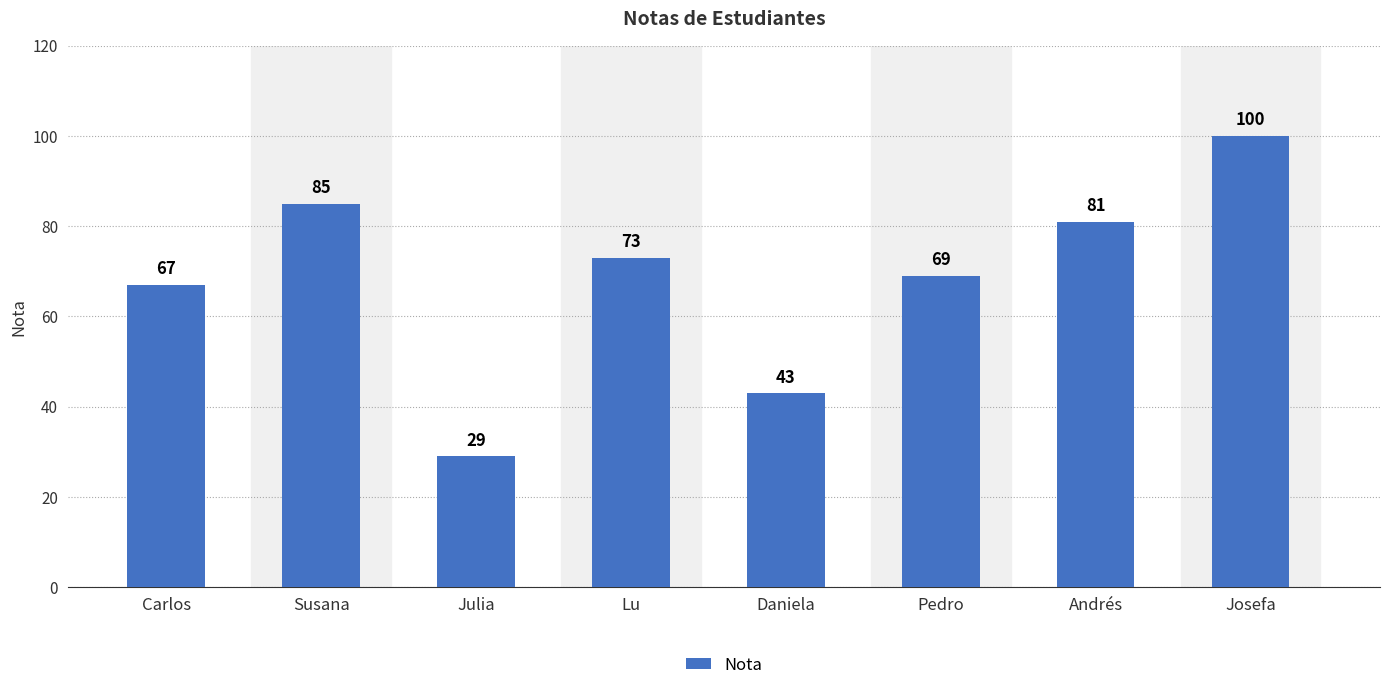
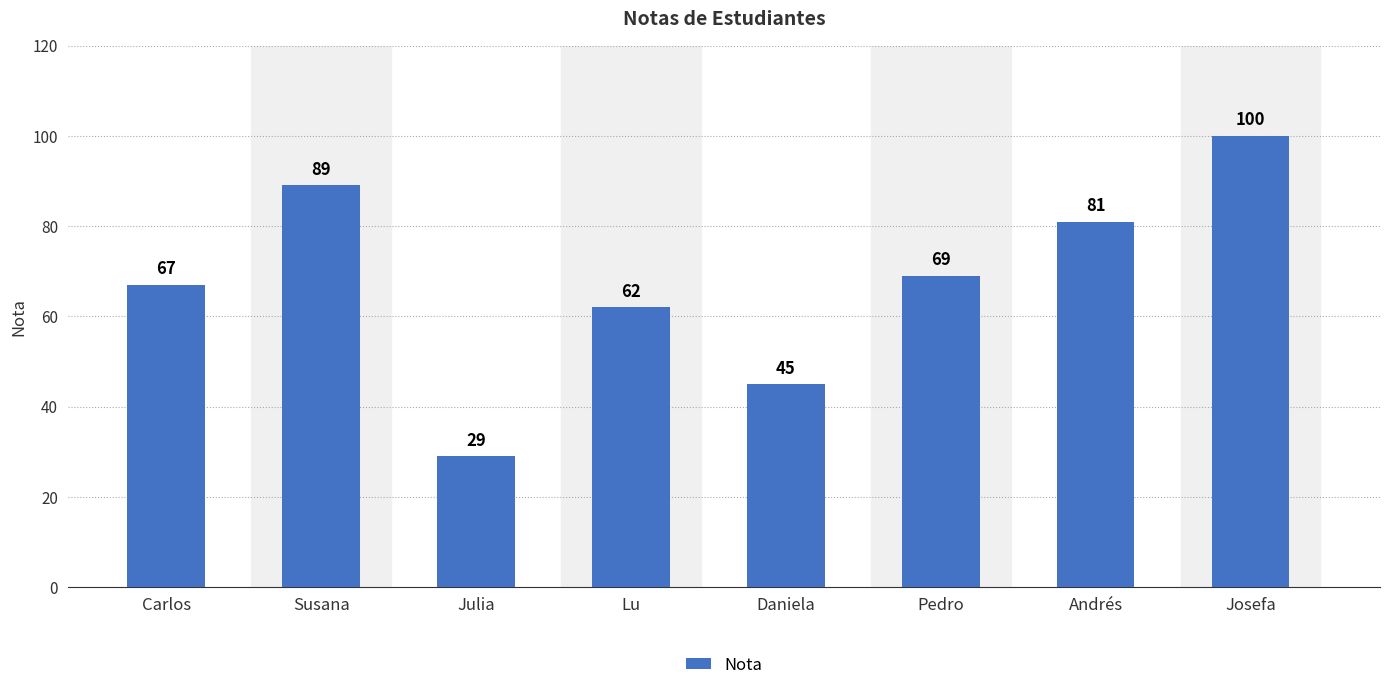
  {
    "Carlos": 67,
-   "Susana": 85,
+   "Susana": 89,
    "Julia": 29,
-   "Lu": 73,
-   "Daniela": 43,
+   "Lu": 62,
+   "Daniela": 45,
    "Pedro": 69,
    "Andrés": 81,
    "Josefa": 100
  }
